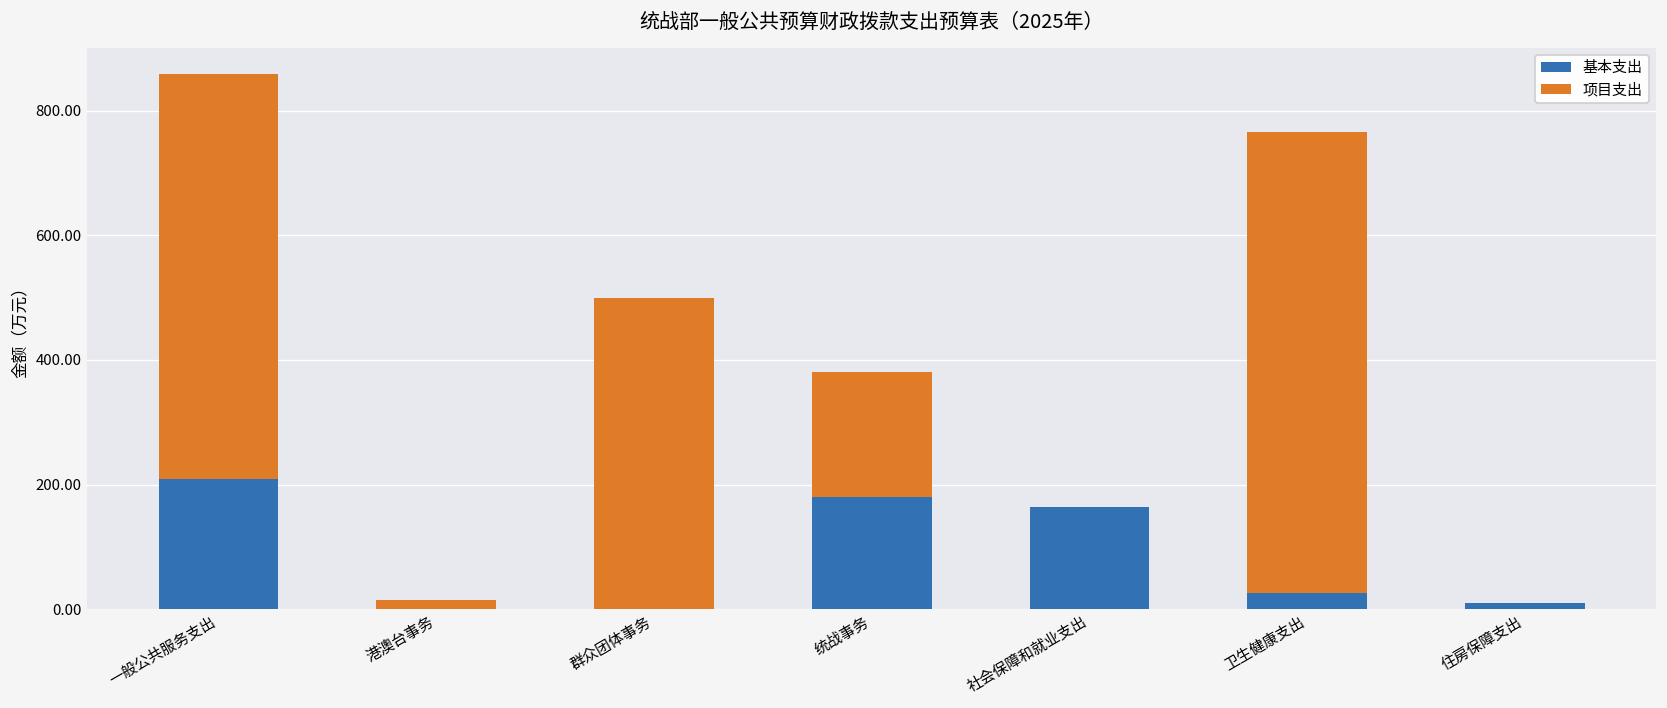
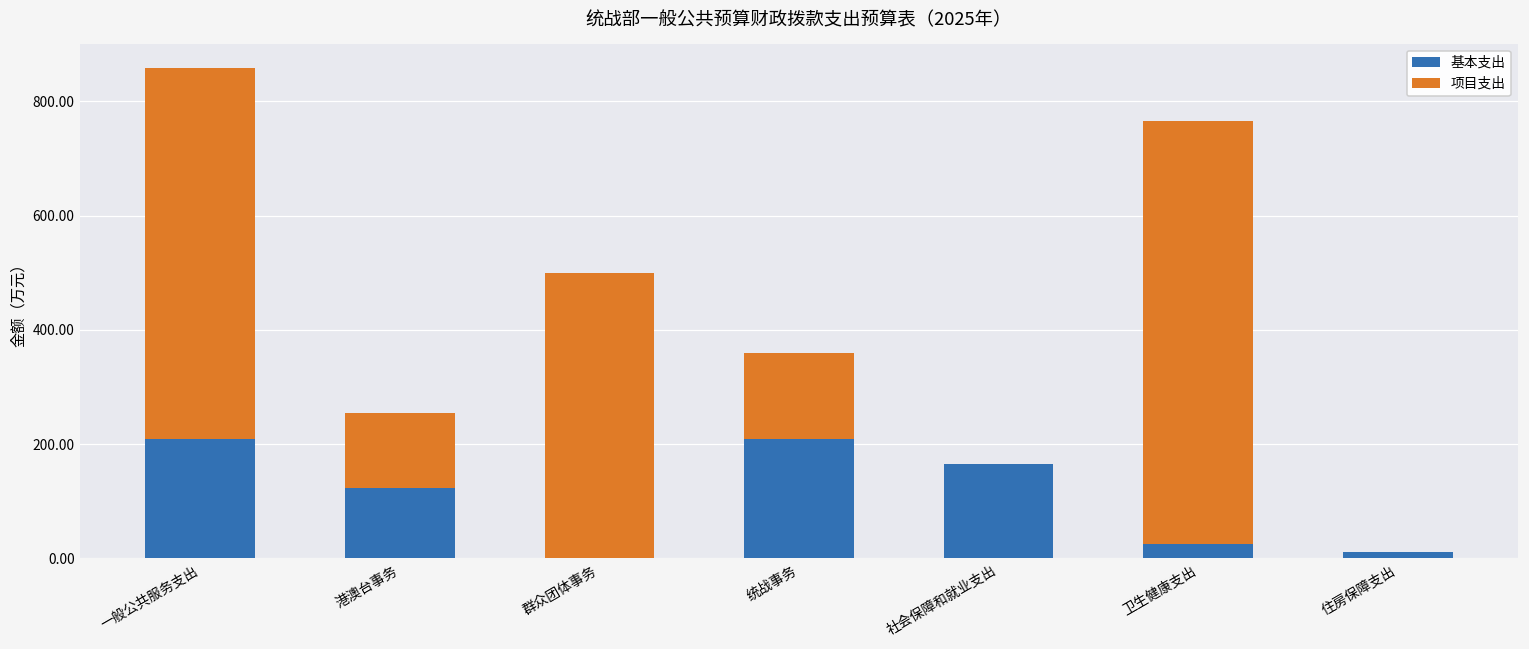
  {
    "基本支出": {
      "一般公共服务支出": 210,
-     "港澳台事务": 0,
+     "港澳台事务": 120,
      "群众团体事务": 0,
-     "统战事务": 180,
+     "统战事务": 210,
      "社会保障和就业支出": 160,
      "卫生健康支出": 30,
      "住房保障支出": 10
    },
    "项目支出": {
      "一般公共服务支出": 650,
-     "港澳台事务": 20,
+     "港澳台事务": 130,
      "群众团体事务": 500,
-     "统战事务": 200,
+     "统战事务": 150,
      "社会保障和就业支出": 0,
      "卫生健康支出": 740,
      "住房保障支出": 0
    }
  }
